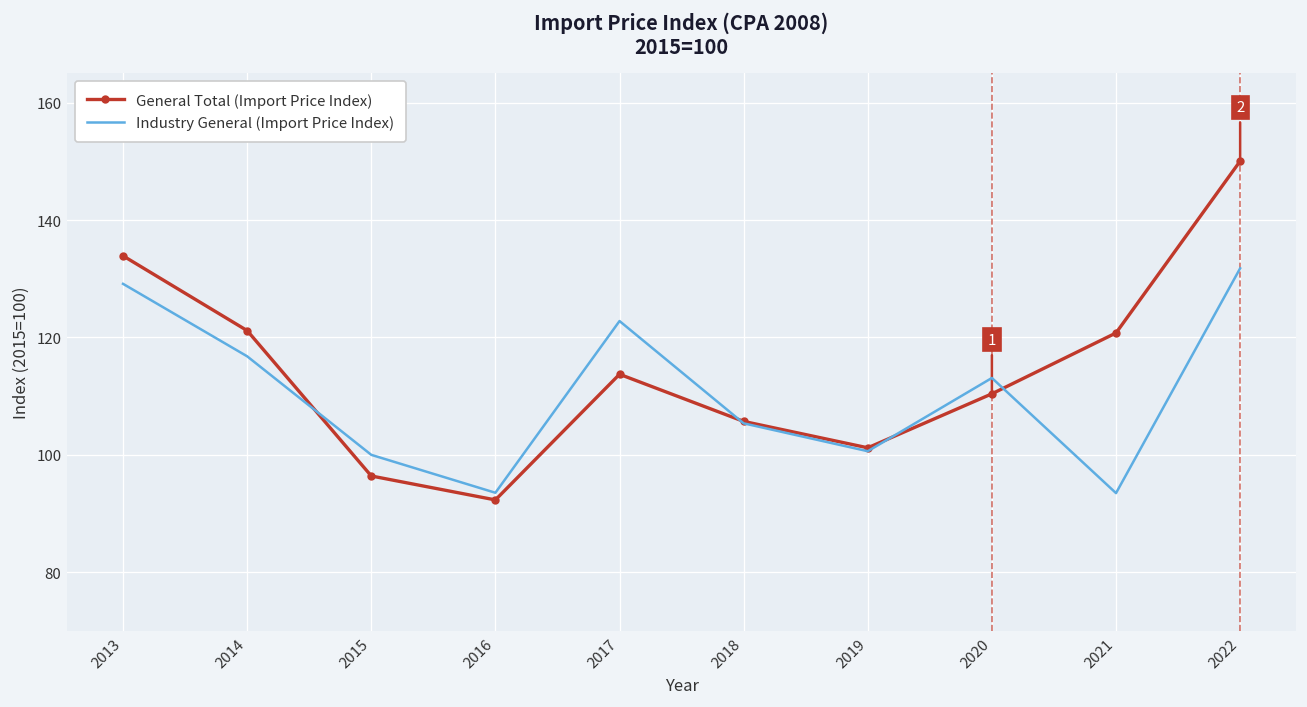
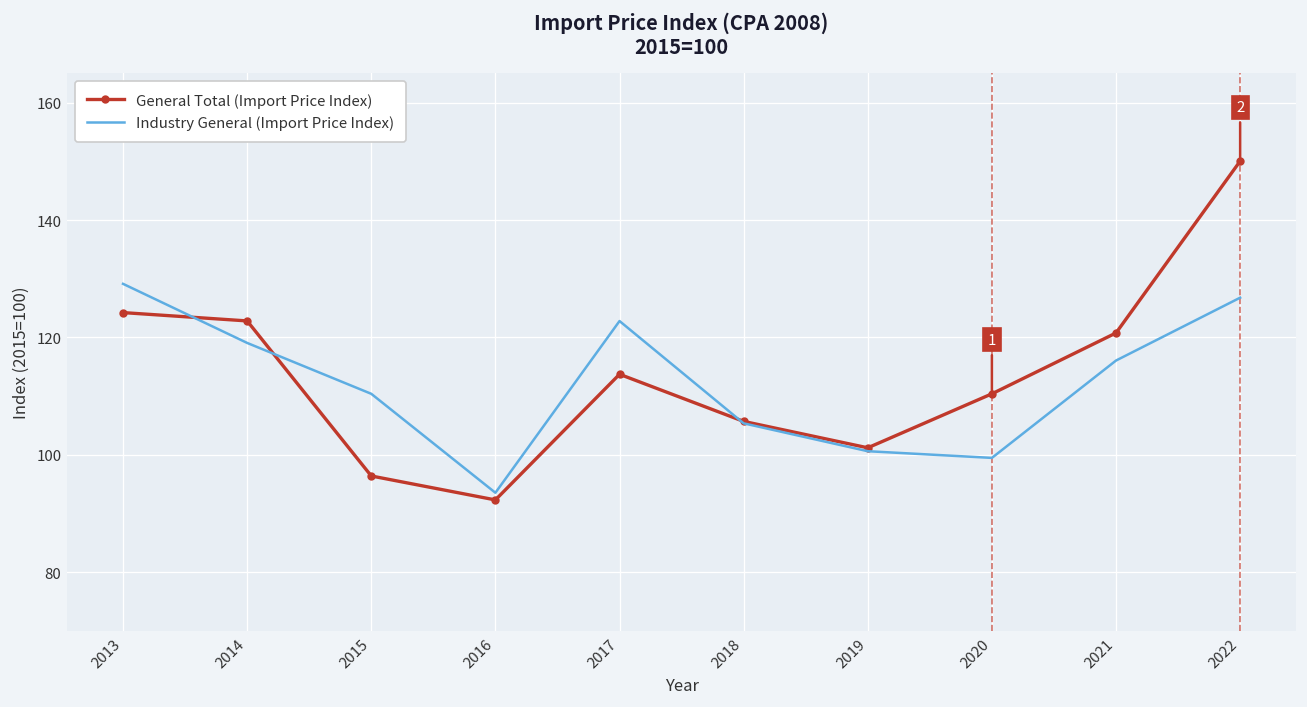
  {
    "General Total (Import Price Index)": {
-     "2013": 134,
-     "2014": 121,
+     "2013": 124,
+     "2014": 123,
      "2015": 96,
      "2016": 92,
      "2017": 114,
      "2019": 101,
      "2020": 110,
      "2021": 121
    },
    "Industry General (Import Price Index)": {
      "2013": 129,
-     "2014": 117,
-     "2015": 100,
+     "2014": 119,
+     "2015": 110,
      "2016": 94,
      "2017": 123,
      "2019": 101,
-     "2020": 113,
-     "2021": 93,
-     "2022": 132
+     "2020": 99,
+     "2021": 116,
+     "2022": 127
    }
  }
